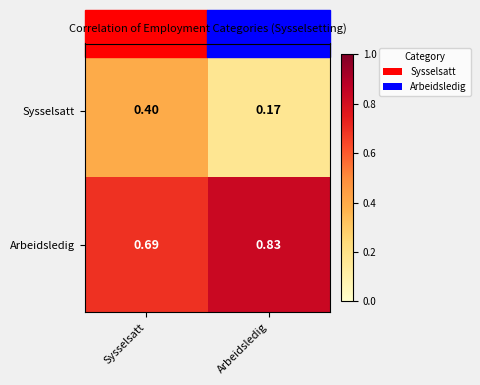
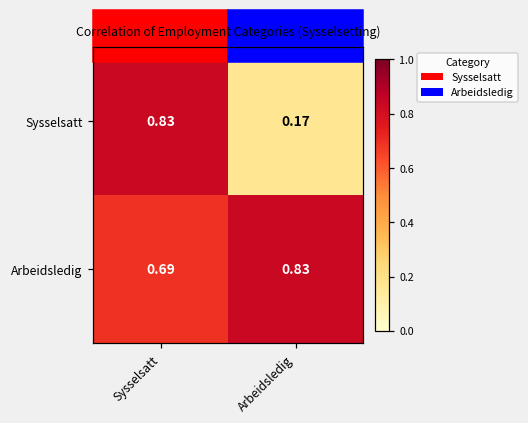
  {
    "Sysselsatt": {
-     "Sysselsatt": 0.40,
+     "Sysselsatt": 0.83,
      "Arbeidsledig": 0.17
    },
    "Arbeidsledig": {
      "Sysselsatt": 0.69,
      "Arbeidsledig": 0.83
    }
  }
